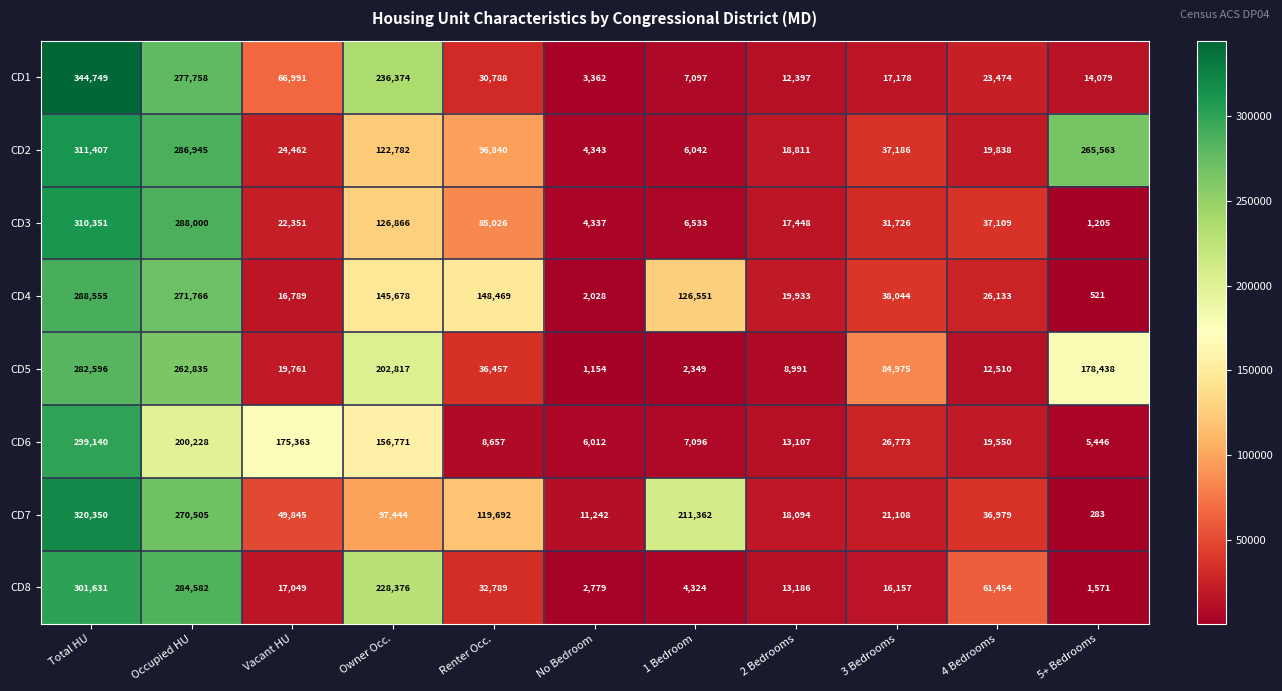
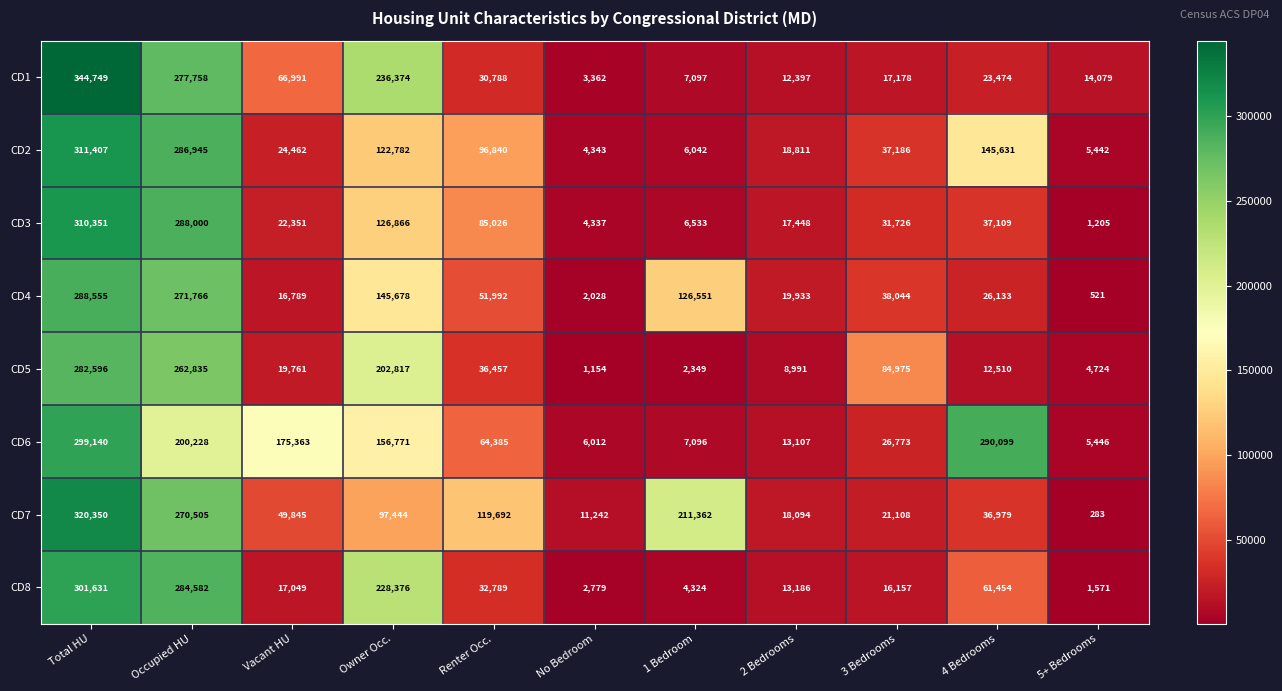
  {
    "CD1": {
      "Total HU": "344,749",
      "Occupied HU": "277,758",
      "Vacant HU": "66,991",
      "Owner Occ.": "236,374",
      "Renter Occ.": "30,788",
      "No Bedroom": "3,362",
      "1 Bedroom": "7,097",
      "2 Bedrooms": "12,397",
      "3 Bedrooms": "17,178",
      "4 Bedrooms": "23,474",
      "5+ Bedrooms": "14,079"
    },
    "CD2": {
      "Total HU": "311,407",
      "Occupied HU": "286,945",
      "Vacant HU": "24,462",
      "Owner Occ.": "122,782",
      "Renter Occ.": "96,840",
      "No Bedroom": "4,343",
      "1 Bedroom": "6,042",
      "2 Bedrooms": "18,811",
      "3 Bedrooms": "37,186",
-     "4 Bedrooms": "19,838",
-     "5+ Bedrooms": "265,563"
+     "4 Bedrooms": "145,631",
+     "5+ Bedrooms": "5,442"
    },
    "CD3": {
      "Total HU": "310,351",
      "Occupied HU": "288,000",
      "Vacant HU": "22,351",
      "Owner Occ.": "126,866",
      "Renter Occ.": "85,026",
      "No Bedroom": "4,337",
      "1 Bedroom": "6,533",
      "2 Bedrooms": "17,448",
      "3 Bedrooms": "31,726",
      "4 Bedrooms": "37,109",
      "5+ Bedrooms": "1,205"
    },
    "CD4": {
      "Total HU": "288,555",
      "Occupied HU": "271,766",
      "Vacant HU": "16,789",
      "Owner Occ.": "145,678",
-     "Renter Occ.": "148,469",
+     "Renter Occ.": "51,992",
      "No Bedroom": "2,028",
      "1 Bedroom": "126,551",
      "2 Bedrooms": "19,933",
      "3 Bedrooms": "38,044",
      "4 Bedrooms": "26,133",
      "5+ Bedrooms": "521"
    },
    "CD5": {
      "Total HU": "282,596",
      "Occupied HU": "262,835",
      "Vacant HU": "19,761",
      "Owner Occ.": "202,817",
      "Renter Occ.": "36,457",
      "No Bedroom": "1,154",
      "1 Bedroom": "2,349",
      "2 Bedrooms": "8,991",
      "3 Bedrooms": "84,975",
      "4 Bedrooms": "12,510",
-     "5+ Bedrooms": "178,438"
+     "5+ Bedrooms": "4,724"
    },
    "CD6": {
      "Total HU": "299,140",
      "Occupied HU": "200,228",
      "Vacant HU": "175,363",
      "Owner Occ.": "156,771",
-     "Renter Occ.": "8,657",
+     "Renter Occ.": "64,385",
      "No Bedroom": "6,012",
      "1 Bedroom": "7,096",
      "2 Bedrooms": "13,107",
      "3 Bedrooms": "26,773",
-     "4 Bedrooms": "19,550",
+     "4 Bedrooms": "290,099",
      "5+ Bedrooms": "5,446"
    },
    "CD7": {
      "Total HU": "320,350",
      "Occupied HU": "270,505",
      "Vacant HU": "49,845",
      "Owner Occ.": "97,444",
      "Renter Occ.": "119,692",
      "No Bedroom": "11,242",
      "1 Bedroom": "211,362",
      "2 Bedrooms": "18,094",
      "3 Bedrooms": "21,108",
      "4 Bedrooms": "36,979",
      "5+ Bedrooms": "283"
    },
    "CD8": {
      "Total HU": "301,631",
      "Occupied HU": "284,582",
      "Vacant HU": "17,049",
      "Owner Occ.": "228,376",
      "Renter Occ.": "32,789",
      "No Bedroom": "2,779",
      "1 Bedroom": "4,324",
      "2 Bedrooms": "13,186",
      "3 Bedrooms": "16,157",
      "4 Bedrooms": "61,454",
      "5+ Bedrooms": "1,571"
    }
  }
